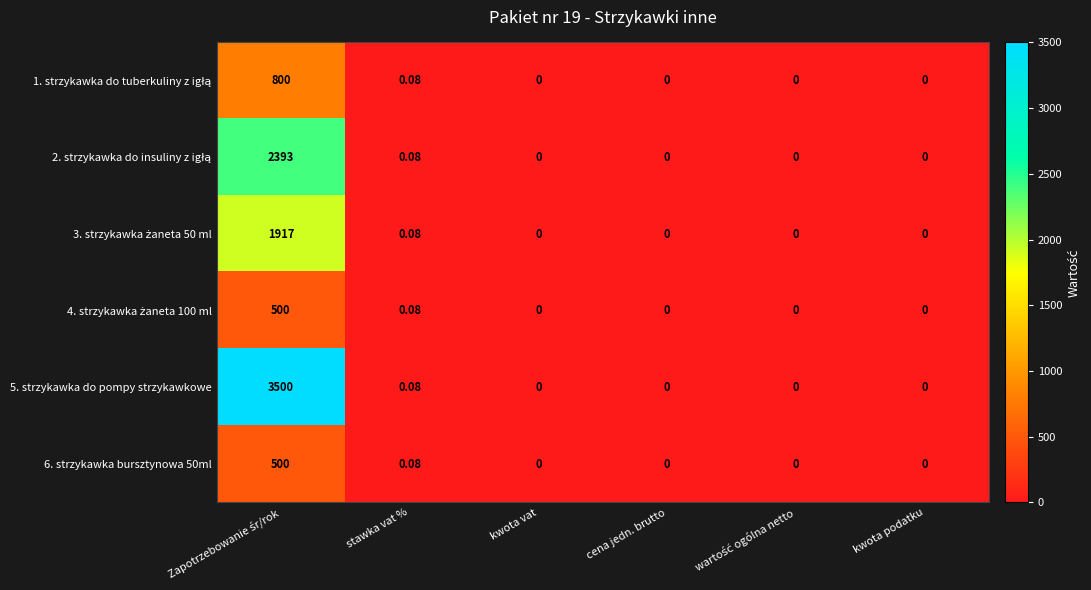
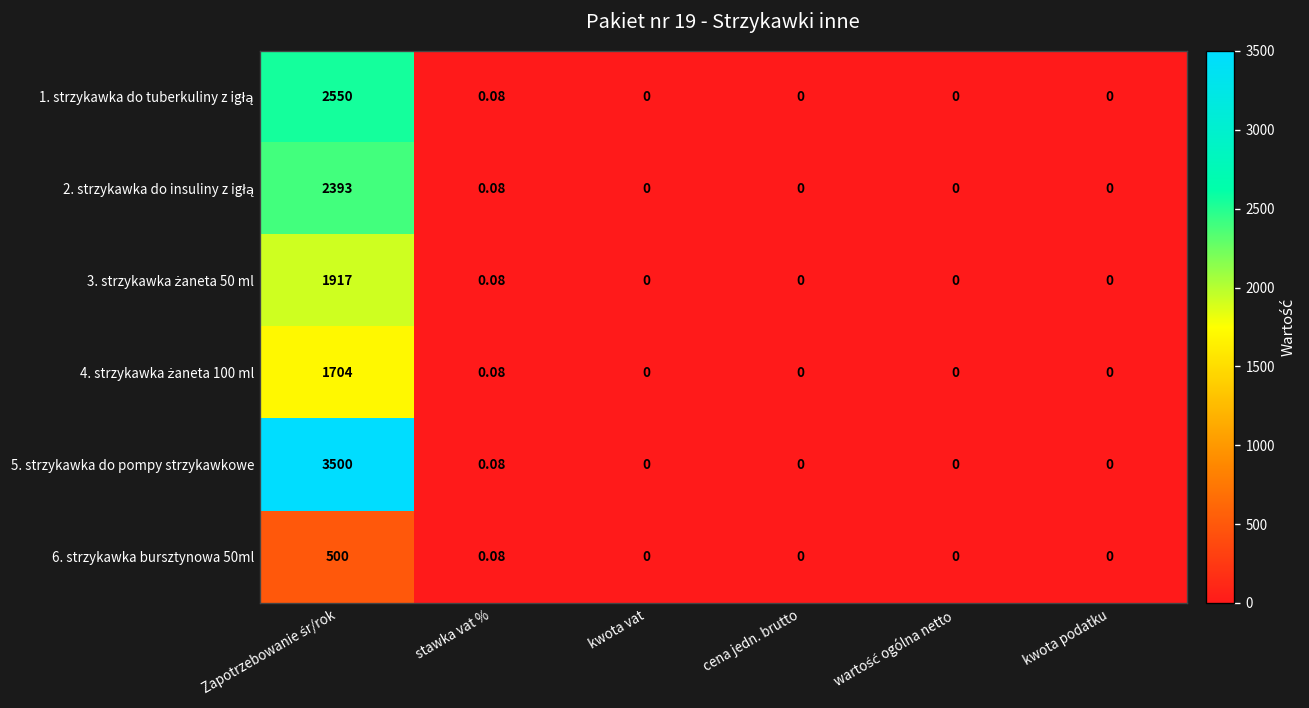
  {
    "1. strzykawka do tuberkuliny z igłą": {
-     "Zapotrzebowanie śr/rok": 800,
+     "Zapotrzebowanie śr/rok": 2550,
      "stawka vat %": 0.08,
      "kwota vat": 0,
      "cena jedn. brutto": 0,
      "wartość ogólna netto": 0,
      "kwota podatku": 0
    },
    "2. strzykawka do insuliny z igłą": {
      "Zapotrzebowanie śr/rok": 2393,
      "stawka vat %": 0.08,
      "kwota vat": 0,
      "cena jedn. brutto": 0,
      "wartość ogólna netto": 0,
      "kwota podatku": 0
    },
    "3. strzykawka żaneta 50 ml": {
      "Zapotrzebowanie śr/rok": 1917,
      "stawka vat %": 0.08,
      "kwota vat": 0,
      "cena jedn. brutto": 0,
      "wartość ogólna netto": 0,
      "kwota podatku": 0
    },
    "4. strzykawka żaneta 100 ml": {
-     "Zapotrzebowanie śr/rok": 500,
+     "Zapotrzebowanie śr/rok": 1704,
      "stawka vat %": 0.08,
      "kwota vat": 0,
      "cena jedn. brutto": 0,
      "wartość ogólna netto": 0,
      "kwota podatku": 0
    },
    "5. strzykawka do pompy strzykawkowe": {
      "Zapotrzebowanie śr/rok": 3500,
      "stawka vat %": 0.08,
      "kwota vat": 0,
      "cena jedn. brutto": 0,
      "wartość ogólna netto": 0,
      "kwota podatku": 0
    },
    "6. strzykawka bursztynowa 50ml": {
      "Zapotrzebowanie śr/rok": 500,
      "stawka vat %": 0.08,
      "kwota vat": 0,
      "cena jedn. brutto": 0,
      "wartość ogólna netto": 0,
      "kwota podatku": 0
    }
  }
